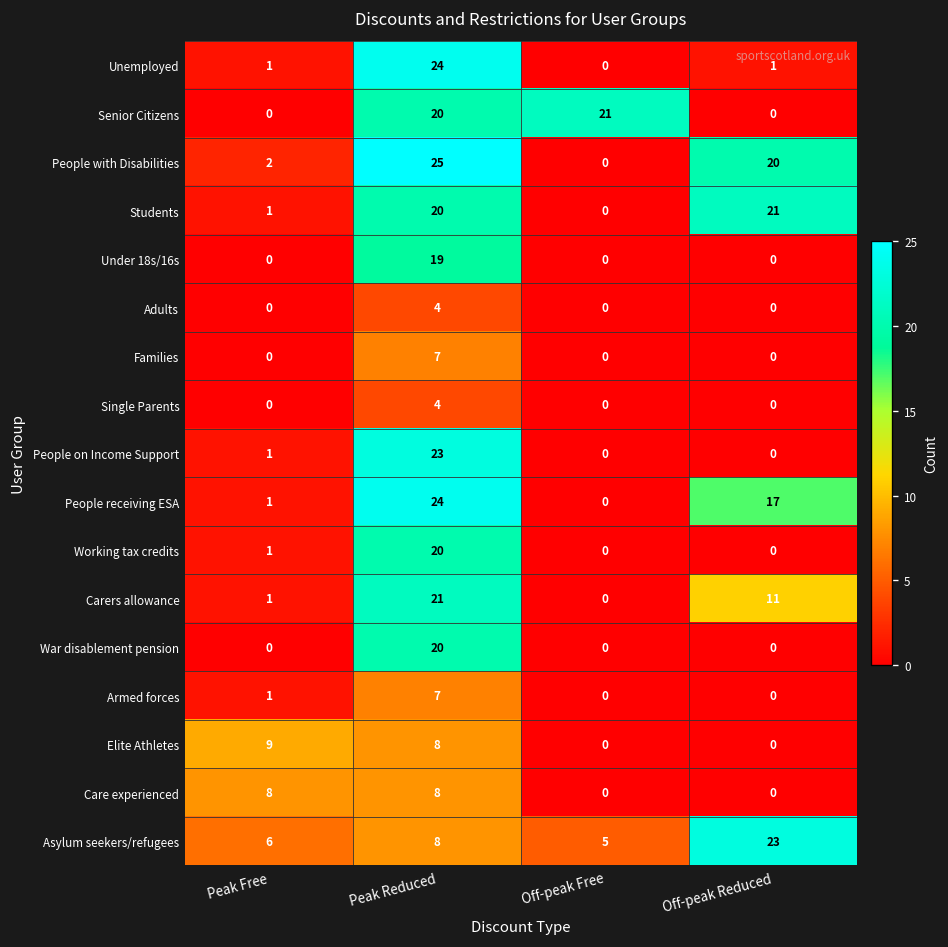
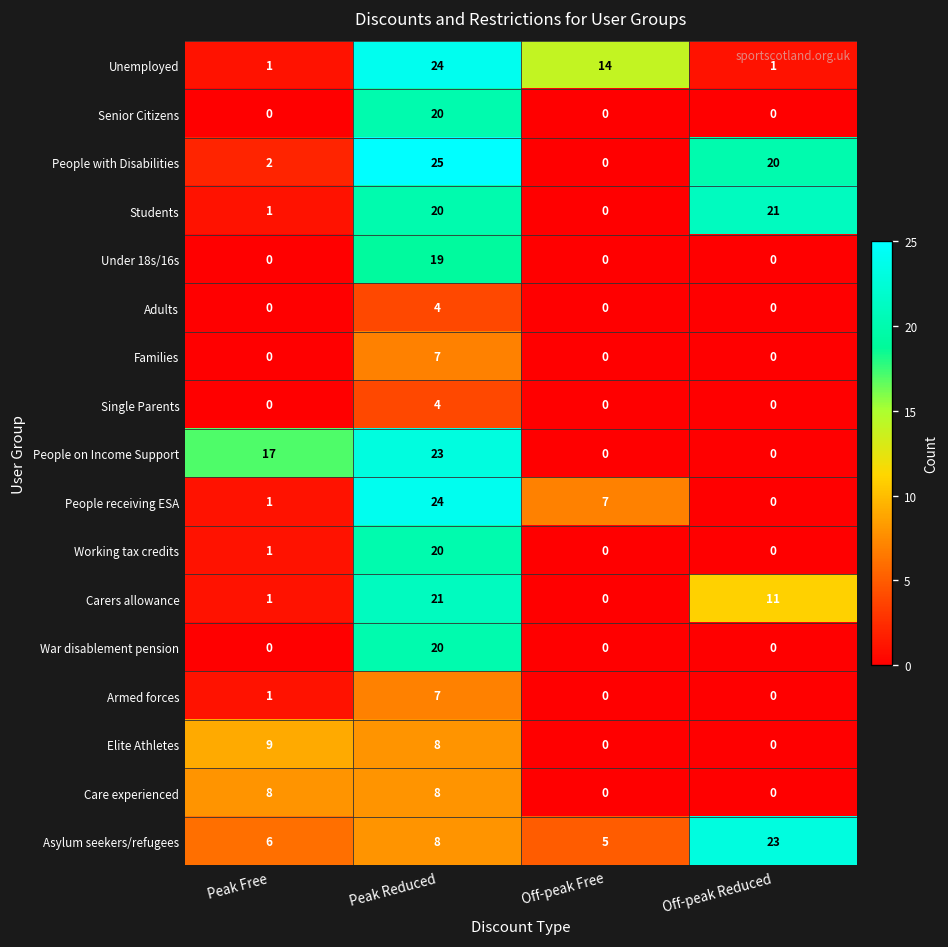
  {
    "Unemployed": {
      "Peak Free": 1,
      "Peak Reduced": 24,
-     "Off-peak Free": 0
+     "Off-peak Free": 14
    },
    "Senior Citizens": {
      "Peak Free": 0,
      "Peak Reduced": 20,
-     "Off-peak Free": 21,
+     "Off-peak Free": 0,
      "Off-peak Reduced": 0
    },
    "People with Disabilities": {
      "Peak Free": 2,
      "Peak Reduced": 25,
      "Off-peak Free": 0,
      "Off-peak Reduced": 20
    },
    "Students": {
      "Peak Free": 1,
      "Peak Reduced": 20,
      "Off-peak Free": 0,
      "Off-peak Reduced": 21
    },
    "Under 18s/16s": {
      "Peak Free": 0,
      "Peak Reduced": 19,
      "Off-peak Free": 0,
      "Off-peak Reduced": 0
    },
    "Adults": {
      "Peak Free": 0,
      "Peak Reduced": 4,
      "Off-peak Free": 0,
      "Off-peak Reduced": 0
    },
    "Families": {
      "Peak Free": 0,
      "Peak Reduced": 7,
      "Off-peak Free": 0,
      "Off-peak Reduced": 0
    },
    "Single Parents": {
      "Peak Free": 0,
      "Peak Reduced": 4,
      "Off-peak Free": 0,
      "Off-peak Reduced": 0
    },
    "People on Income Support": {
-     "Peak Free": 1,
+     "Peak Free": 17,
      "Peak Reduced": 23,
      "Off-peak Free": 0,
      "Off-peak Reduced": 0
    },
    "People receiving ESA": {
      "Peak Free": 1,
      "Peak Reduced": 24,
-     "Off-peak Free": 0,
-     "Off-peak Reduced": 17
+     "Off-peak Free": 7,
+     "Off-peak Reduced": 0
    },
    "Working tax credits": {
      "Peak Free": 1,
      "Peak Reduced": 20,
      "Off-peak Free": 0,
      "Off-peak Reduced": 0
    },
    "Carers allowance": {
      "Peak Free": 1,
      "Peak Reduced": 21,
      "Off-peak Free": 0,
      "Off-peak Reduced": 11
    },
    "War disablement pension": {
      "Peak Free": 0,
      "Peak Reduced": 20,
      "Off-peak Free": 0,
      "Off-peak Reduced": 0
    },
    "Armed forces": {
      "Peak Free": 1,
      "Peak Reduced": 7,
      "Off-peak Free": 0,
      "Off-peak Reduced": 0
    },
    "Elite Athletes": {
      "Peak Free": 9,
      "Peak Reduced": 8,
      "Off-peak Free": 0,
      "Off-peak Reduced": 0
    },
    "Care experienced": {
      "Peak Free": 8,
      "Peak Reduced": 8,
      "Off-peak Free": 0,
      "Off-peak Reduced": 0
    },
    "Asylum seekers/refugees": {
      "Peak Free": 6,
      "Peak Reduced": 8,
      "Off-peak Free": 5,
      "Off-peak Reduced": 23
    }
  }
